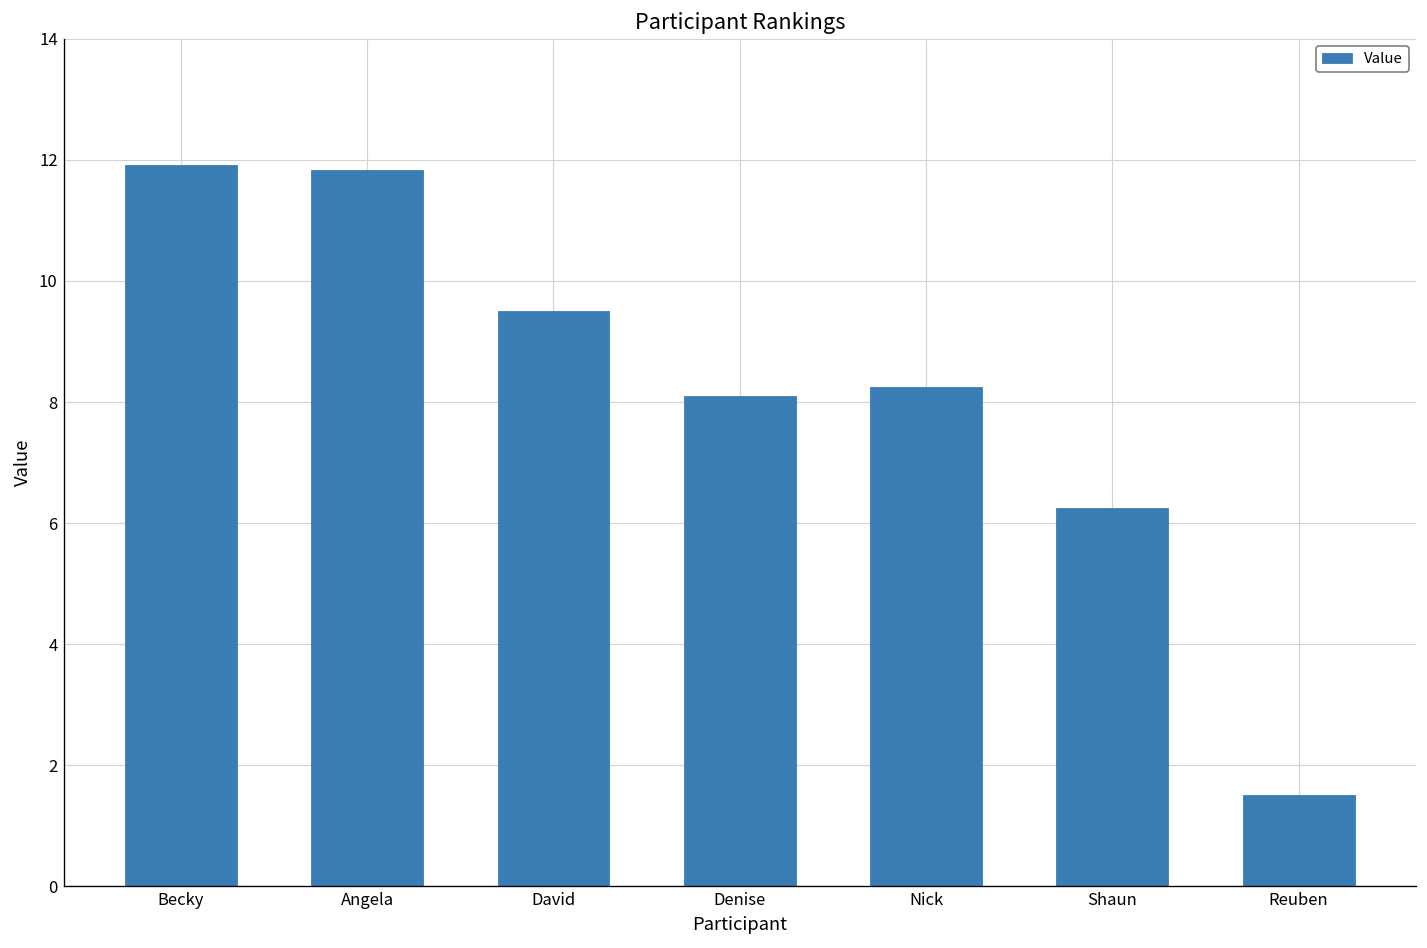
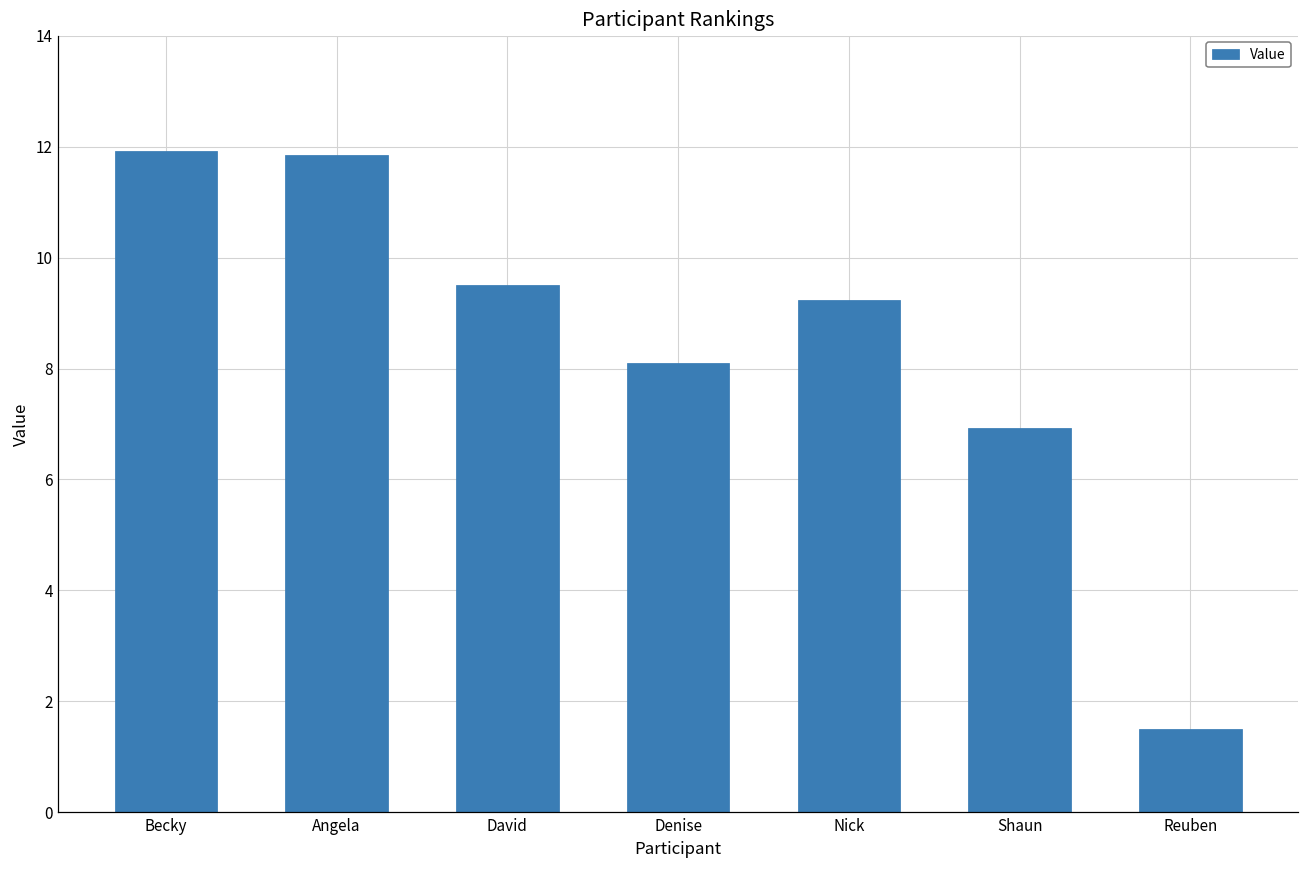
  {
    "Becky": 11.9,
    "Angela": 11.8,
    "David": 9.5,
    "Denise": 8.1,
-   "Nick": 8.3,
-   "Shaun": 6.3,
+   "Nick": 9.2,
+   "Shaun": 6.9,
    "Reuben": 1.5
  }
